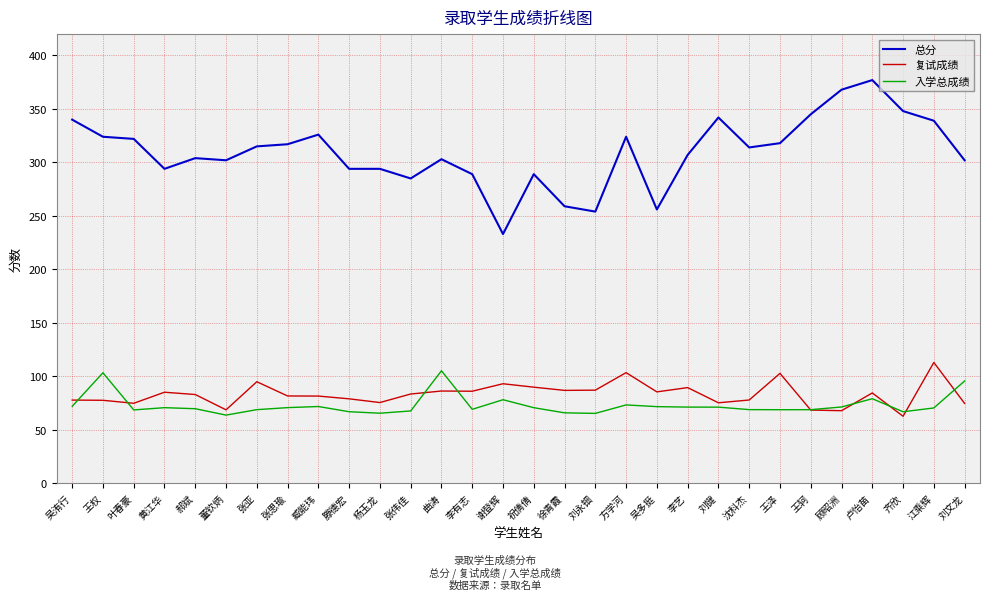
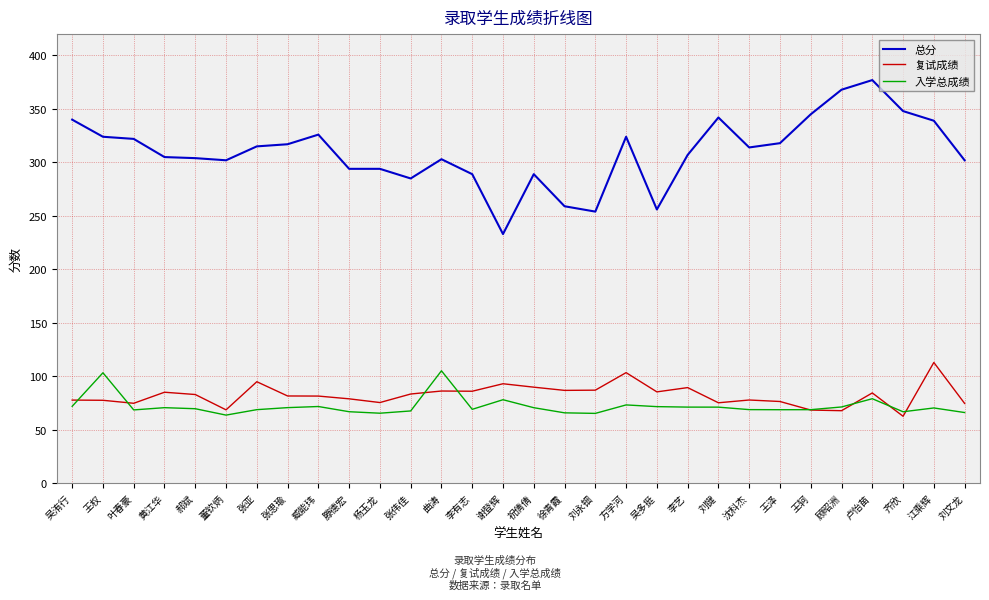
  {
    "总分": {
      "吴洧行": 340,
      "王权": 324,
      "叶春豪": 322,
-     "黄江华": 294,
+     "黄江华": 305,
      "郝斌": 304,
      "董钦炳": 302,
      "张亚": 315,
      "张思瑜": 317,
      "臧能玮": 326,
      "滕德宏": 294,
      "杨玉龙": 294,
      "张伟佳": 285,
      "曲涛": 303,
      "李有志": 289,
      "谢登辉": 233,
      "祝倩倩": 289,
      "徐青霞": 259,
      "刘永钿": 254,
      "方学河": 324,
      "吴多挺": 256,
      "李艺": 307,
      "刘键": 342,
      "沈科杰": 314,
      "王泽": 318,
      "王轲": 345,
      "顾昭洲": 368,
      "卢怡苗": 377,
      "齐欣": 348,
      "江乘辉": 339,
      "刘文龙": 302
    },
    "复试成绩": {
      "吴洧行": 78,
      "王权": 78,
      "叶春豪": 75,
      "黄江华": 85,
      "郝斌": 83,
      "董钦炳": 69,
      "张亚": 95,
      "张思瑜": 82,
      "臧能玮": 81,
      "滕德宏": 79,
      "杨玉龙": 75,
      "张伟佳": 83,
      "曲涛": 86,
      "李有志": 86,
      "谢登辉": 93,
      "祝倩倩": 90,
      "徐青霞": 87,
      "刘永钿": 87,
      "方学河": 103,
      "吴多挺": 85,
      "李艺": 89,
      "刘键": 75,
      "沈科杰": 78,
-     "王泽": 103,
+     "王泽": 76,
      "顾昭洲": 68,
      "卢怡苗": 84,
      "齐欣": 63,
      "江乘辉": 113,
      "刘文龙": 75
    },
    "入学总成绩": {
      "吴洧行": 72,
      "王权": 103,
      "叶春豪": 69,
      "黄江华": 71,
      "郝斌": 70,
      "董钦炳": 64,
      "张亚": 69,
      "张思瑜": 71,
      "臧能玮": 72,
      "滕德宏": 67,
      "杨玉龙": 65,
      "张伟佳": 68,
      "曲涛": 105,
      "李有志": 69,
      "谢登辉": 78,
      "祝倩倩": 71,
      "徐青霞": 66,
      "刘永钿": 65,
      "方学河": 73,
      "吴多挺": 72,
      "李艺": 71,
      "刘键": 71,
      "沈科杰": 69,
      "王泽": 69,
      "顾昭洲": 71,
      "卢怡苗": 79,
      "齐欣": 67,
      "江乘辉": 70,
-     "刘文龙": 96
+     "刘文龙": 66
    }
  }
